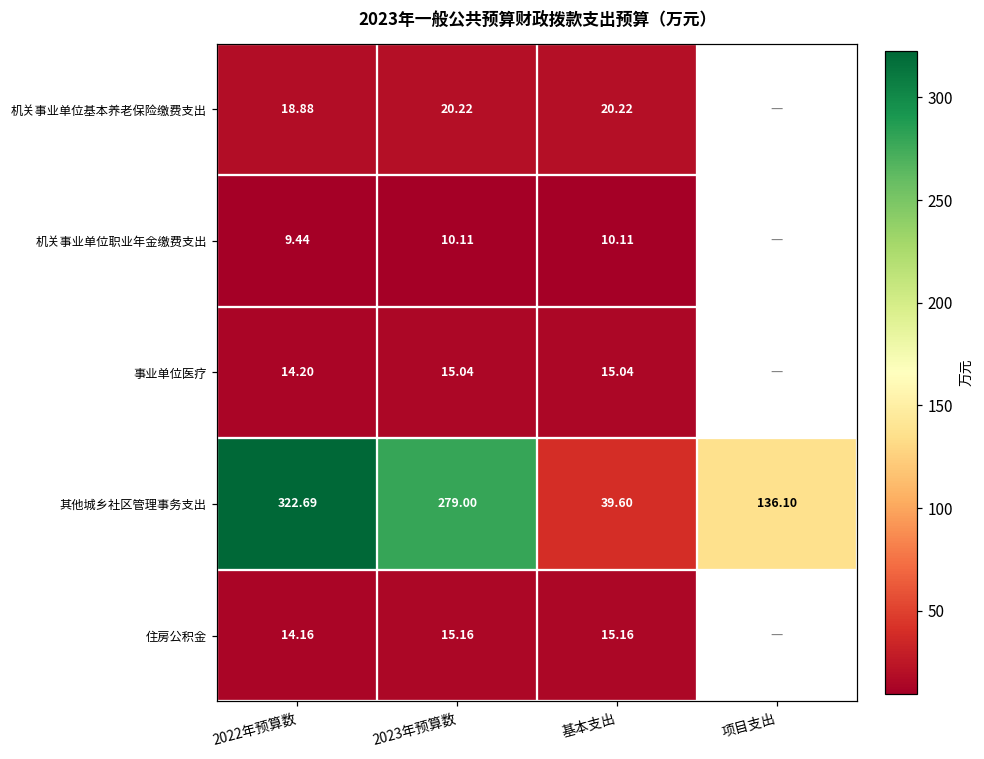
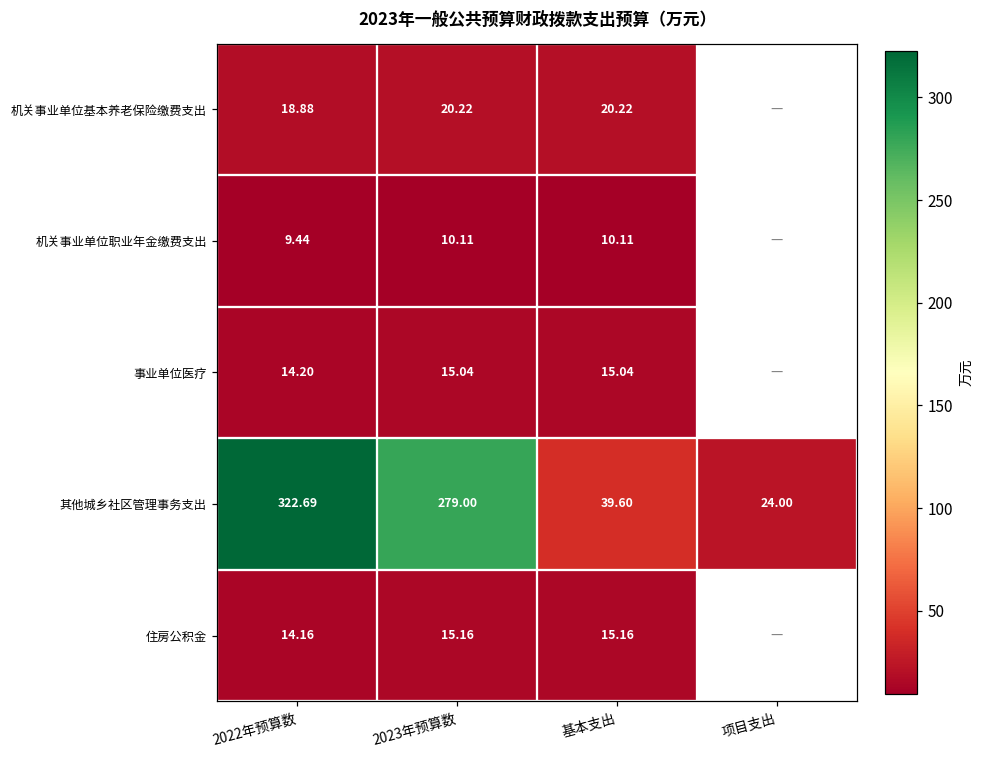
  {
    "机关事业单位基本养老保险缴费支出": {
      "2022年预算数": 18.88,
      "2023年预算数": 20.22,
      "基本支出": 20.22
    },
    "机关事业单位职业年金缴费支出": {
      "2022年预算数": 9.44,
      "2023年预算数": 10.11,
      "基本支出": 10.11
    },
    "事业单位医疗": {
      "2022年预算数": 14.20,
      "2023年预算数": 15.04,
      "基本支出": 15.04
    },
    "其他城乡社区管理事务支出": {
      "2022年预算数": 322.69,
      "2023年预算数": 279.00,
      "基本支出": 39.60,
-     "项目支出": 136.10
+     "项目支出": 24.00
    },
    "住房公积金": {
      "2022年预算数": 14.16,
      "2023年预算数": 15.16,
      "基本支出": 15.16
    }
  }
